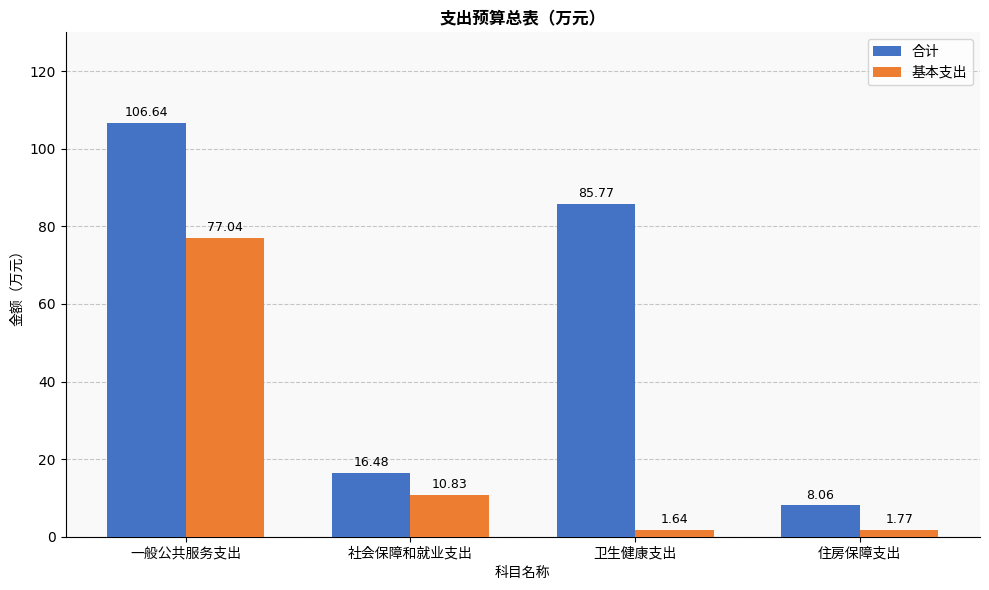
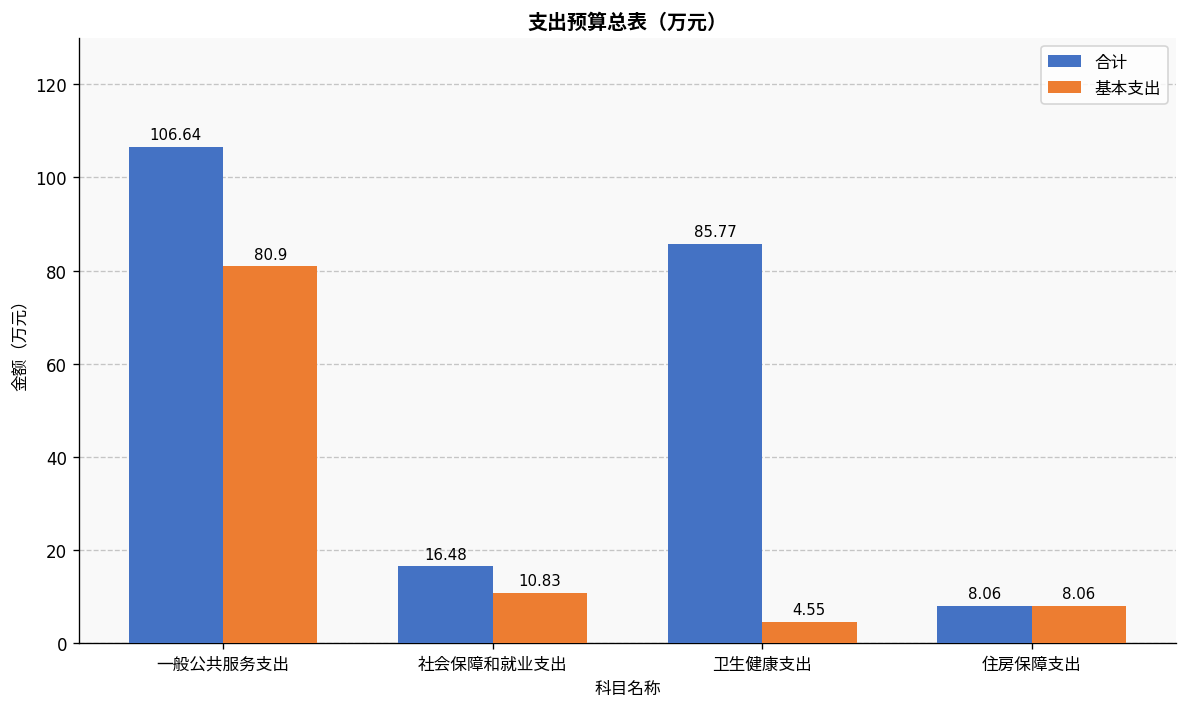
  {
    "合计": {
      "一般公共服务支出": 106.64,
      "社会保障和就业支出": 16.48,
      "卫生健康支出": 85.77,
      "住房保障支出": 8.06
    },
    "基本支出": {
-     "一般公共服务支出": 77.04,
+     "一般公共服务支出": 80.9,
      "社会保障和就业支出": 10.83,
-     "卫生健康支出": 1.64,
-     "住房保障支出": 1.77
+     "卫生健康支出": 4.55,
+     "住房保障支出": 8.06
    }
  }
